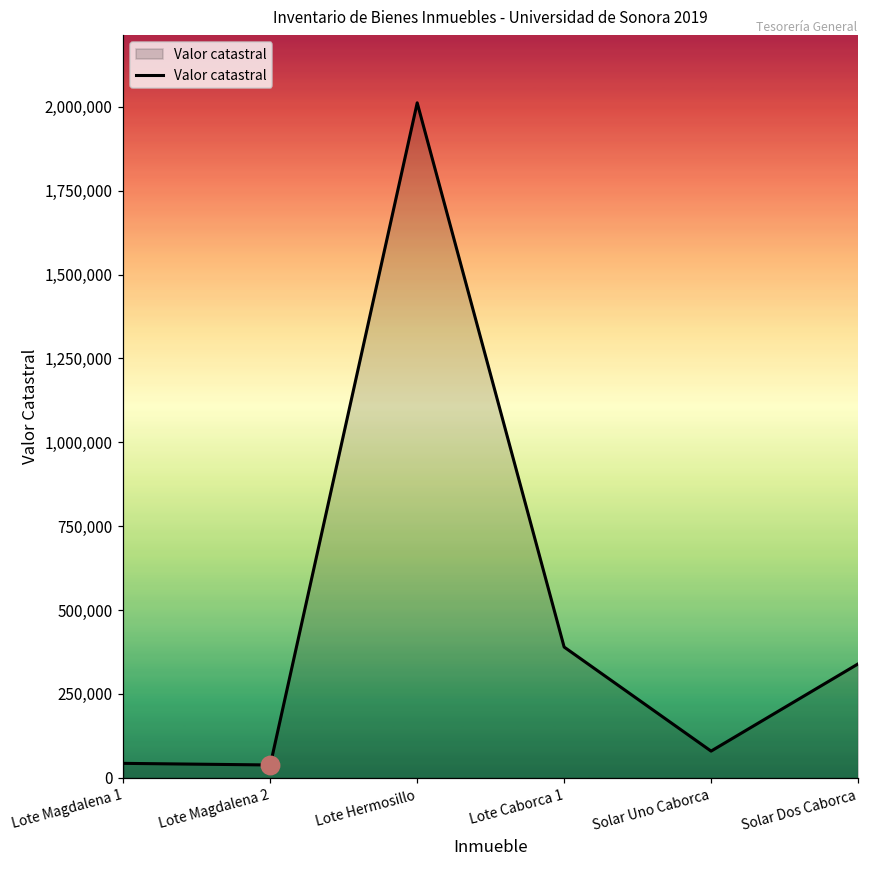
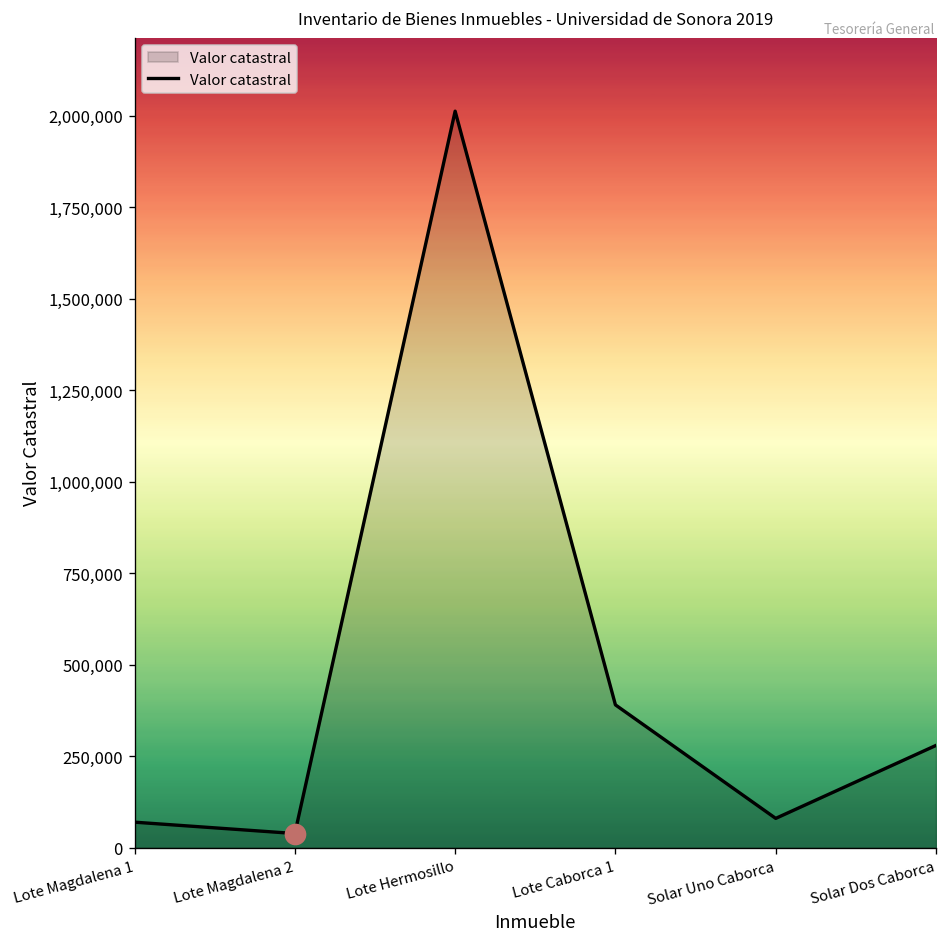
  {
    "Valor catastral": {
-     "Lote Magdalena 1": "40,000",
+     "Lote Magdalena 1": "70,000",
      "Lote Hermosillo": "2,010,000",
      "Lote Caborca 1": "390,000",
      "Solar Uno Caborca": "80,000",
-     "Solar Dos Caborca": "340,000"
+     "Solar Dos Caborca": "280,000"
    }
  }
